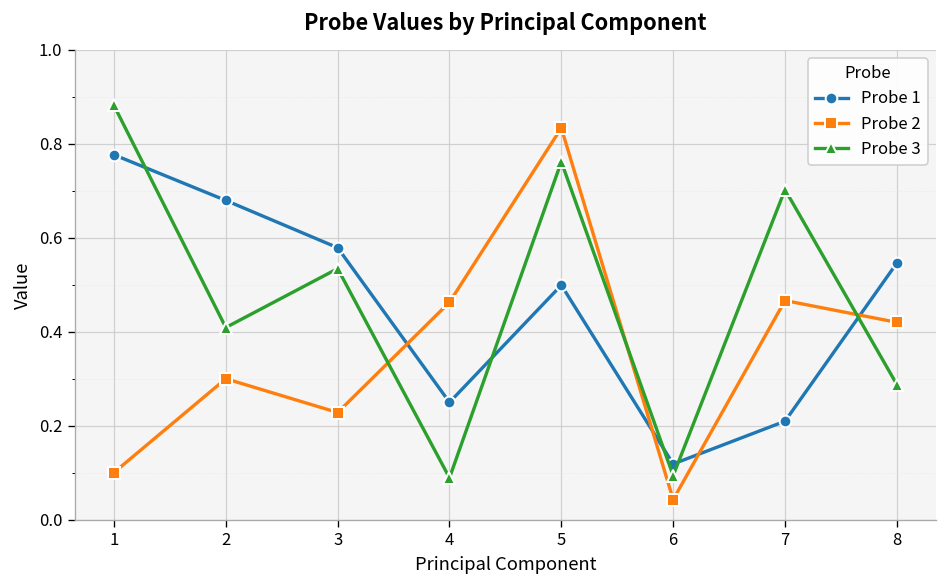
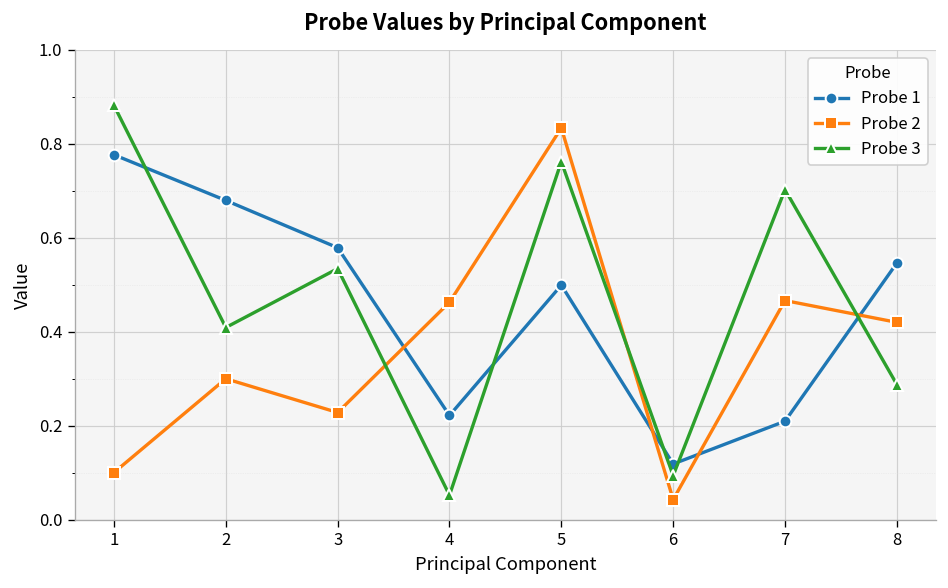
  {
    "Probe 1": {
      "1": 0.78,
      "2": 0.68,
      "3": 0.58,
-     "4": 0.25,
+     "4": 0.22,
      "5": 0.50,
      "6": 0.12,
      "7": 0.21,
      "8": 0.55
    },
    "Probe 2": {
      "1": 0.10,
      "2": 0.30,
      "3": 0.23,
      "4": 0.46,
      "5": 0.83,
      "6": 0.04,
      "7": 0.47,
      "8": 0.42
    },
    "Probe 3": {
      "1": 0.88,
      "2": 0.41,
      "3": 0.53,
-     "4": 0.09,
+     "4": 0.05,
      "5": 0.76,
      "6": 0.09,
      "7": 0.70,
      "8": 0.29
    }
  }
